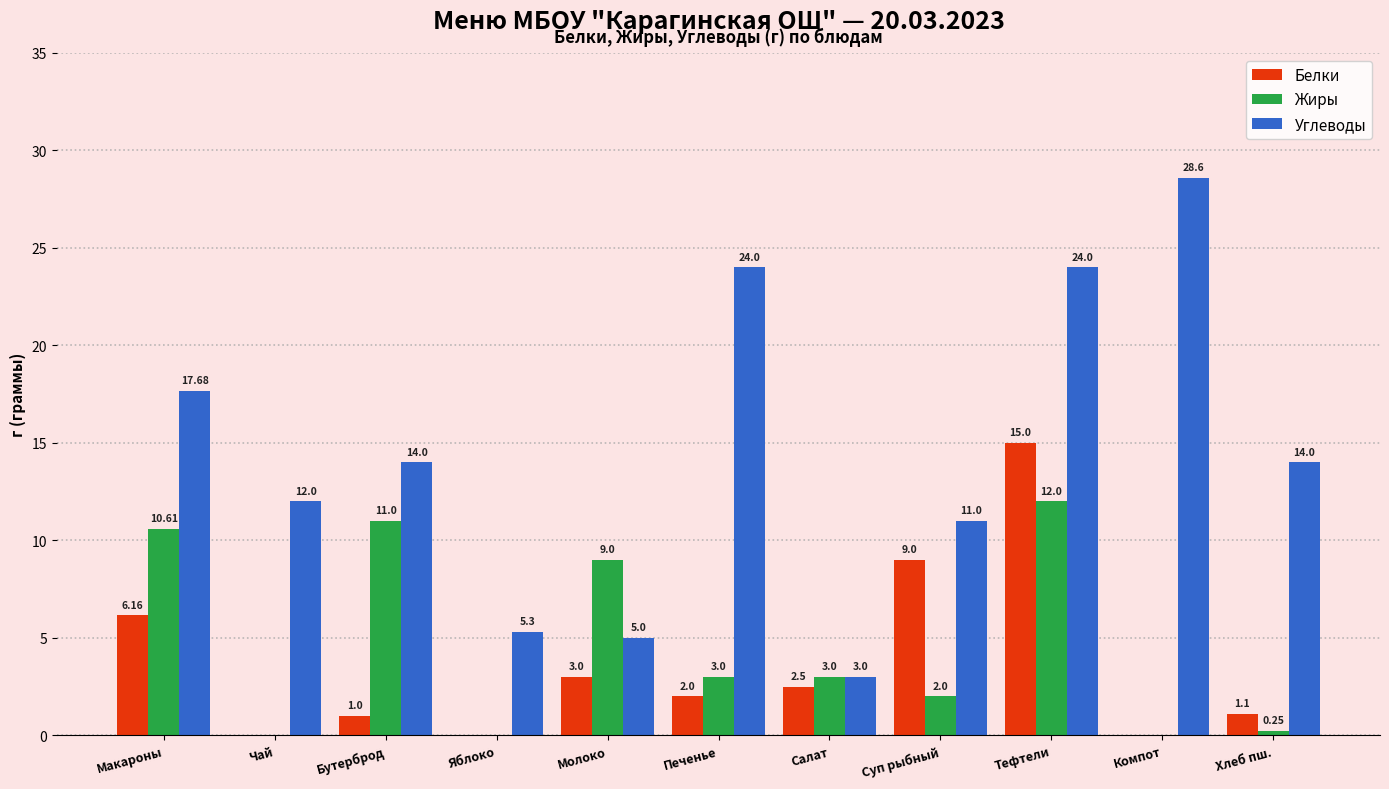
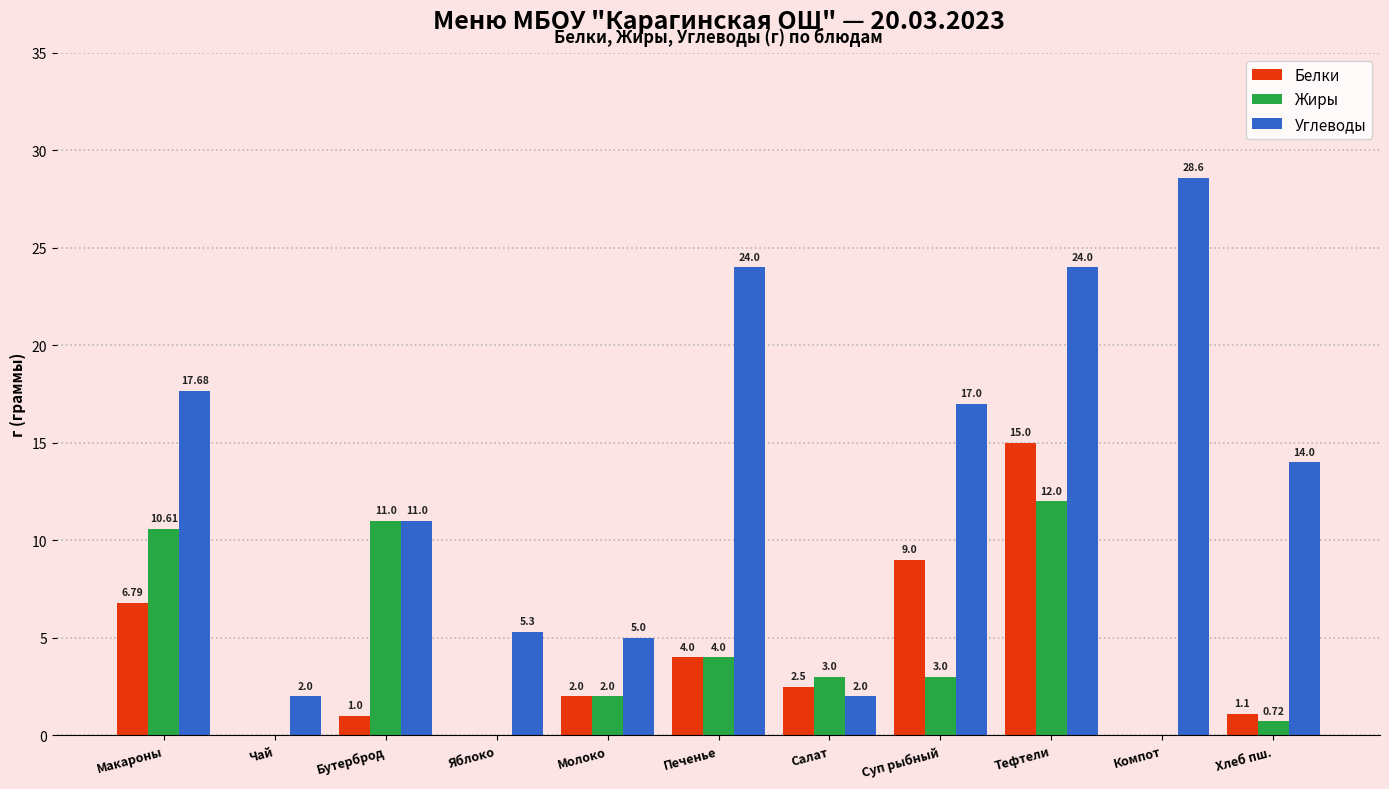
  {
    "Белки": {
-     "Макароны": 6.16,
+     "Макароны": 6.79,
      "Бутерброд": 1.0,
-     "Молоко": 3.0,
-     "Печенье": 2.0,
+     "Молоко": 2.0,
+     "Печенье": 4.0,
      "Салат": 2.5,
      "Суп рыбный": 9.0,
      "Тефтели": 15.0,
      "Хлеб пш.": 1.1
    },
    "Жиры": {
      "Макароны": 10.61,
      "Бутерброд": 11.0,
-     "Молоко": 9.0,
-     "Печенье": 3.0,
+     "Молоко": 2.0,
+     "Печенье": 4.0,
      "Салат": 3.0,
-     "Суп рыбный": 2.0,
+     "Суп рыбный": 3.0,
      "Тефтели": 12.0,
-     "Хлеб пш.": 0.25
+     "Хлеб пш.": 0.72
    },
    "Углеводы": {
      "Макароны": 17.68,
-     "Чай": 12.0,
-     "Бутерброд": 14.0,
+     "Чай": 2.0,
+     "Бутерброд": 11.0,
      "Яблоко": 5.3,
      "Молоко": 5.0,
      "Печенье": 24.0,
-     "Салат": 3.0,
-     "Суп рыбный": 11.0,
+     "Салат": 2.0,
+     "Суп рыбный": 17.0,
      "Тефтели": 24.0,
      "Компот": 28.6,
      "Хлеб пш.": 14.0
    }
  }
